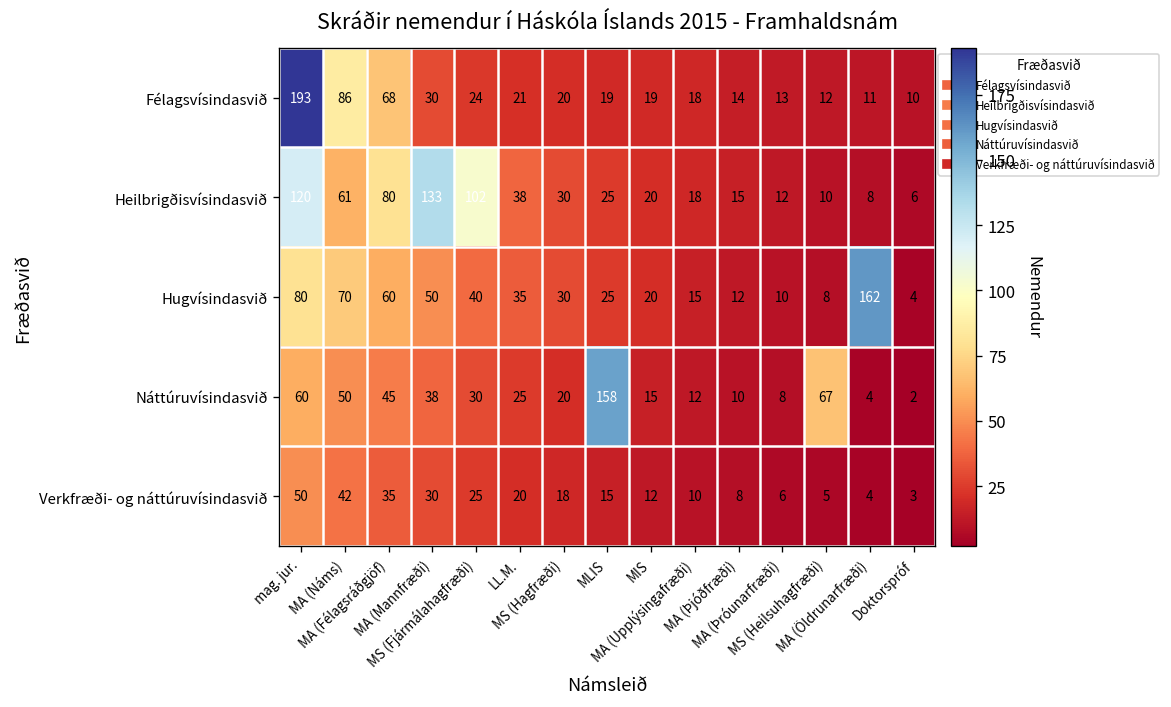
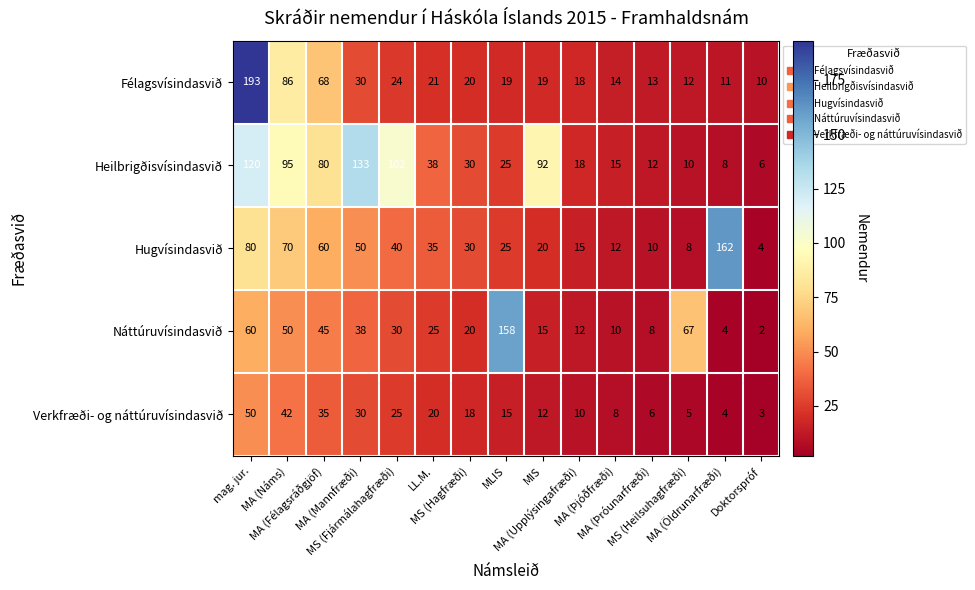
  {
    "Félagsvísindasvið": {
      "mag. jur.": 193,
      "MA (Náms)": 86,
      "MA (Félagsráðgjöf)": 68,
      "MA (Mannfræði)": 30,
      "MS (Fjármálahagfræði)": 24,
      "LL.M.": 21,
      "MS (Hagfræði)": 20,
      "MLIS": 19,
      "MIS": 19,
      "MA (Upplýsingafræði)": 18,
      "MA (Þjóðfræði)": 14,
      "MA (Þróunarfræði)": 13,
      "MS (Heilsuhagfræði)": 12,
      "MA (Öldrunarfræði)": 11,
      "Doktorspróf": 10
    },
    "Heilbrigðisvísindasvið": {
-     "MA (Náms)": 61,
+     "MA (Náms)": 95,
      "MA (Félagsráðgjöf)": 80,
      "MA (Mannfræði)": 133,
      "MS (Fjármálahagfræði)": 102,
      "LL.M.": 38,
      "MS (Hagfræði)": 30,
      "MLIS": 25,
-     "MIS": 20,
+     "MIS": 92,
      "MA (Upplýsingafræði)": 18,
      "MA (Þjóðfræði)": 15,
      "MA (Þróunarfræði)": 12,
      "MS (Heilsuhagfræði)": 10,
      "MA (Öldrunarfræði)": 8,
      "Doktorspróf": 6
    },
    "Hugvísindasvið": {
      "mag. jur.": 80,
      "MA (Náms)": 70,
      "MA (Félagsráðgjöf)": 60,
      "MA (Mannfræði)": 50,
      "MS (Fjármálahagfræði)": 40,
      "LL.M.": 35,
      "MS (Hagfræði)": 30,
      "MLIS": 25,
      "MIS": 20,
      "MA (Upplýsingafræði)": 15,
      "MA (Þjóðfræði)": 12,
      "MA (Þróunarfræði)": 10,
      "MS (Heilsuhagfræði)": 8,
      "MA (Öldrunarfræði)": 162,
      "Doktorspróf": 4
    },
    "Náttúruvísindasvið": {
      "mag. jur.": 60,
      "MA (Náms)": 50,
      "MA (Félagsráðgjöf)": 45,
      "MA (Mannfræði)": 38,
      "MS (Fjármálahagfræði)": 30,
      "LL.M.": 25,
      "MS (Hagfræði)": 20,
      "MLIS": 158,
      "MIS": 15,
      "MA (Upplýsingafræði)": 12,
      "MA (Þjóðfræði)": 10,
      "MA (Þróunarfræði)": 8,
      "MS (Heilsuhagfræði)": 67,
      "MA (Öldrunarfræði)": 4,
      "Doktorspróf": 2
    },
    "Verkfræði- og náttúruvísindasvið": {
      "mag. jur.": 50,
      "MA (Náms)": 42,
      "MA (Félagsráðgjöf)": 35,
      "MA (Mannfræði)": 30,
      "MS (Fjármálahagfræði)": 25,
      "LL.M.": 20,
      "MS (Hagfræði)": 18,
      "MLIS": 15,
      "MIS": 12,
      "MA (Upplýsingafræði)": 10,
      "MA (Þjóðfræði)": 8,
      "MA (Þróunarfræði)": 6,
      "MS (Heilsuhagfræði)": 5,
      "MA (Öldrunarfræði)": 4,
      "Doktorspróf": 3
    }
  }
